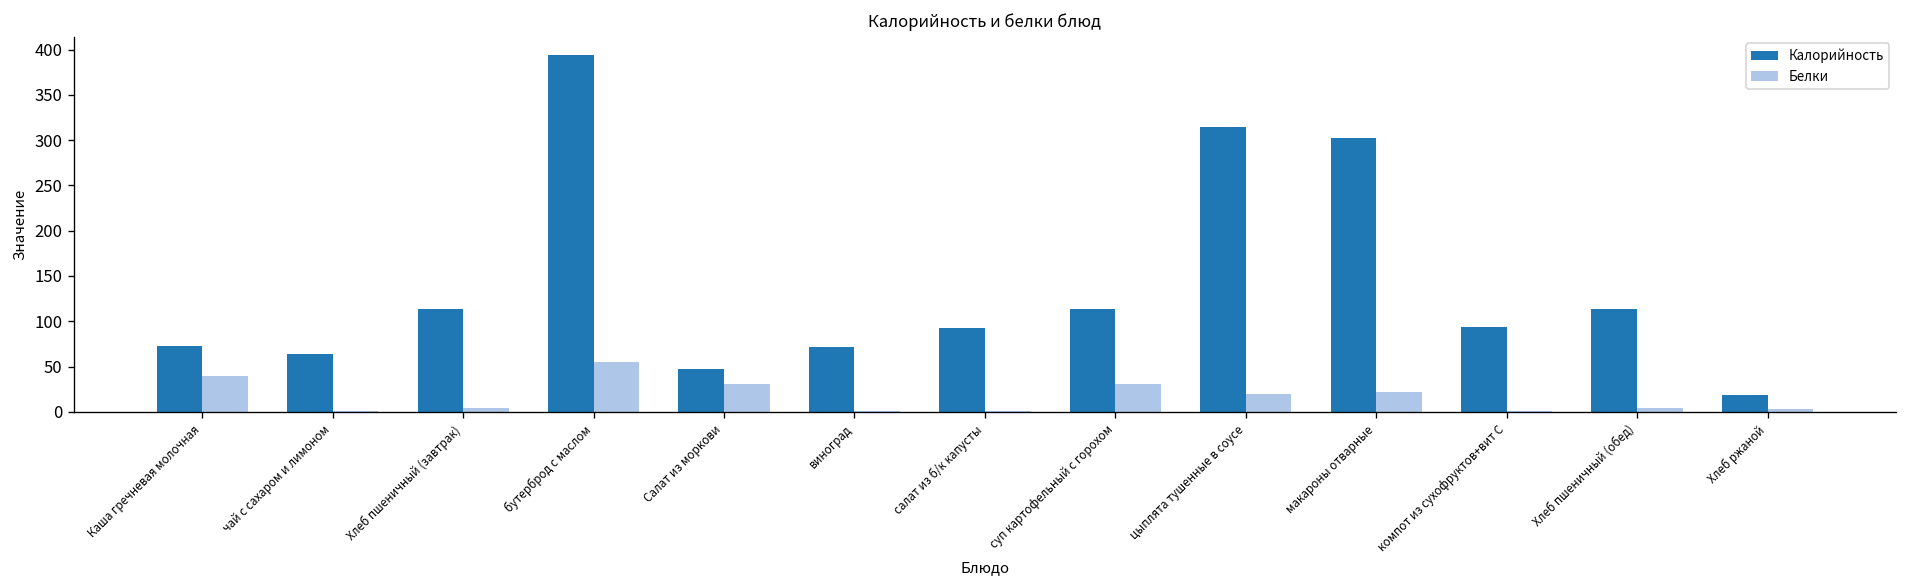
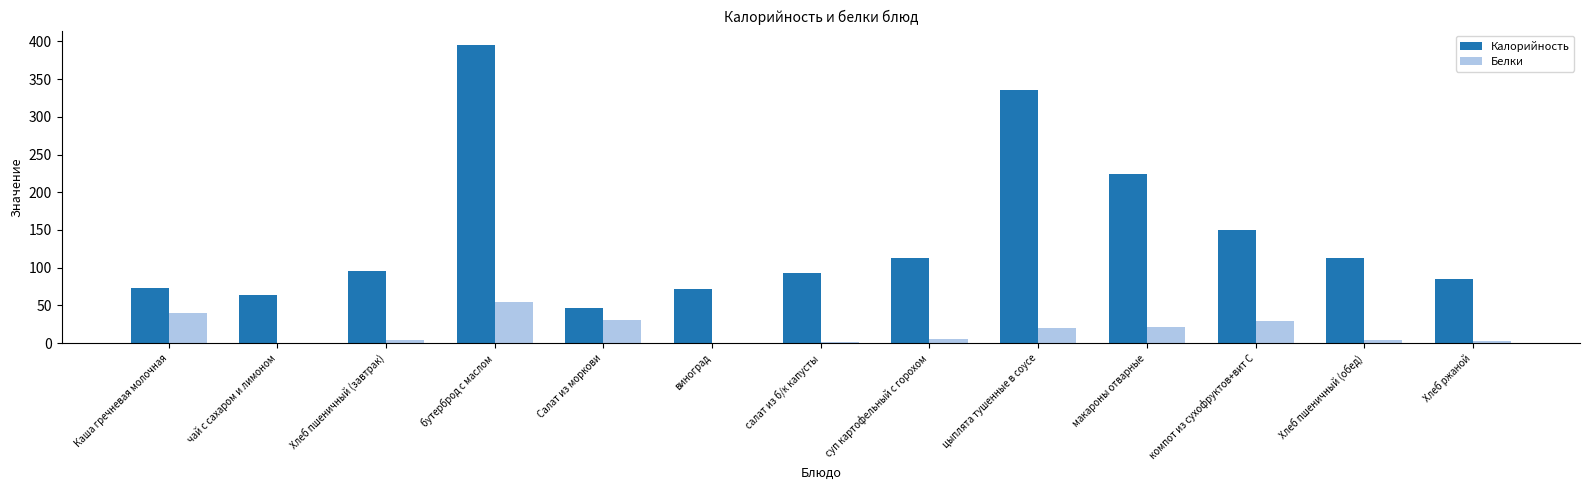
  {
    "Калорийность": {
      "Каша гречневая молочная": 70,
      "чай с сахаром и лимоном": 60,
-     "Хлеб пшеничный (завтрак)": 110,
+     "Хлеб пшеничный (завтрак)": 100,
      "бутерброд с маслом": 390,
      "Салат из моркови": 50,
      "виноград": 70,
      "салат из б/к капусты": 90,
      "суп картофельный с горохом": 110,
-     "цыплята тушенные в соусе": 320,
-     "макароны отварные": 300,
-     "компот из сухофруктов+вит С": 90,
+     "цыплята тушенные в соусе": 340,
+     "макароны отварные": 220,
+     "компот из сухофруктов+вит С": 150,
      "Хлеб пшеничный (обед)": 110,
-     "Хлеб ржаной": 20
+     "Хлеб ржаной": 90
    },
    "Белки": {
      "Каша гречневая молочная": 40,
      "Хлеб пшеничный (завтрак)": 0,
      "бутерброд с маслом": 60,
      "Салат из моркови": 30,
-     "суп картофельный с горохом": 30,
+     "суп картофельный с горохом": 10,
      "цыплята тушенные в соусе": 20,
      "макароны отварные": 20,
-     "компот из сухофруктов+вит С": 0,
+     "компот из сухофруктов+вит С": 30,
      "Хлеб пшеничный (обед)": 0
    }
  }
